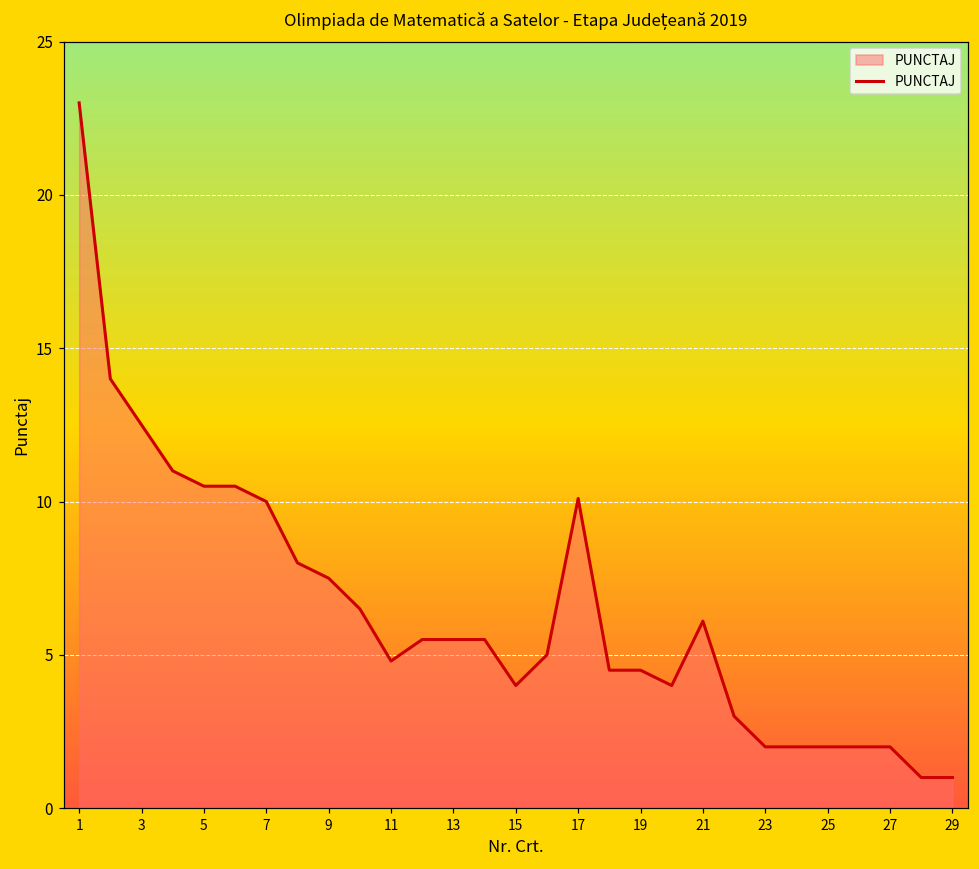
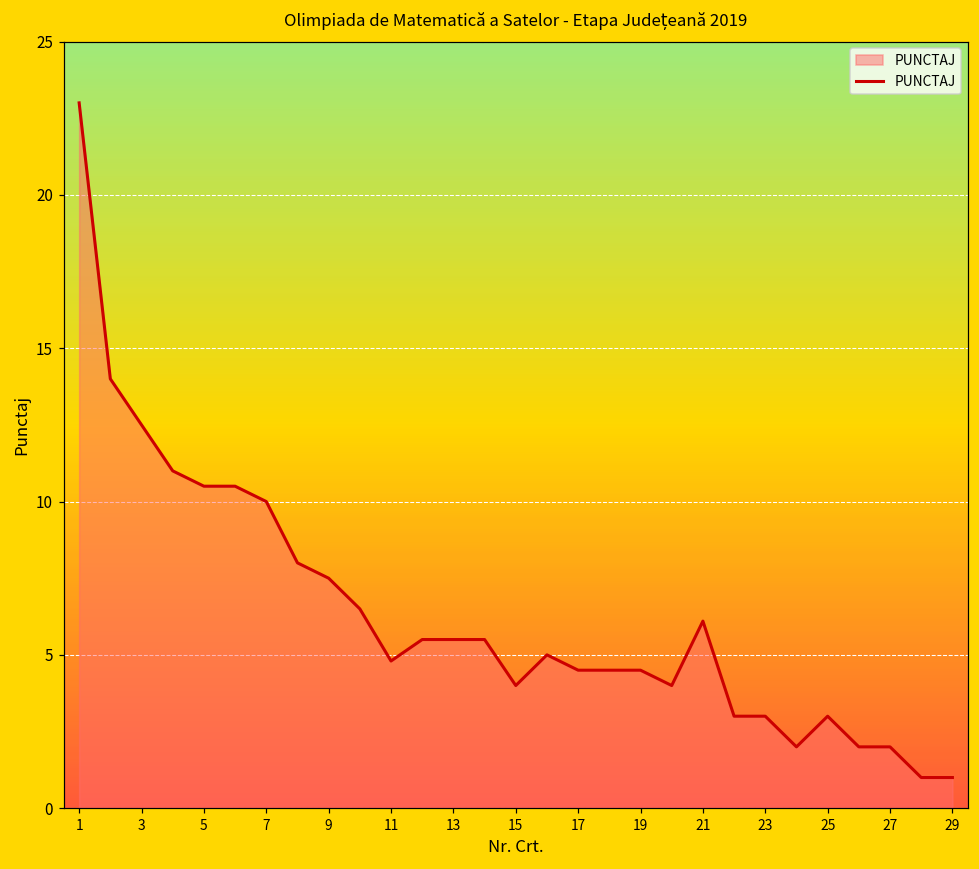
  {
    "1": 23.0,
    "3": 12.5,
    "5": 10.5,
    "7": 10.0,
    "9": 7.5,
    "11": 4.8,
    "13": 5.5,
    "15": 4.0,
-   "17": 10.1,
+   "17": 4.5,
    "19": 4.5,
    "21": 6.1,
-   "23": 2,
-   "25": 2,
+   "23": 3,
+   "25": 3,
    "27": 2.0,
    "29": 1.0
  }
